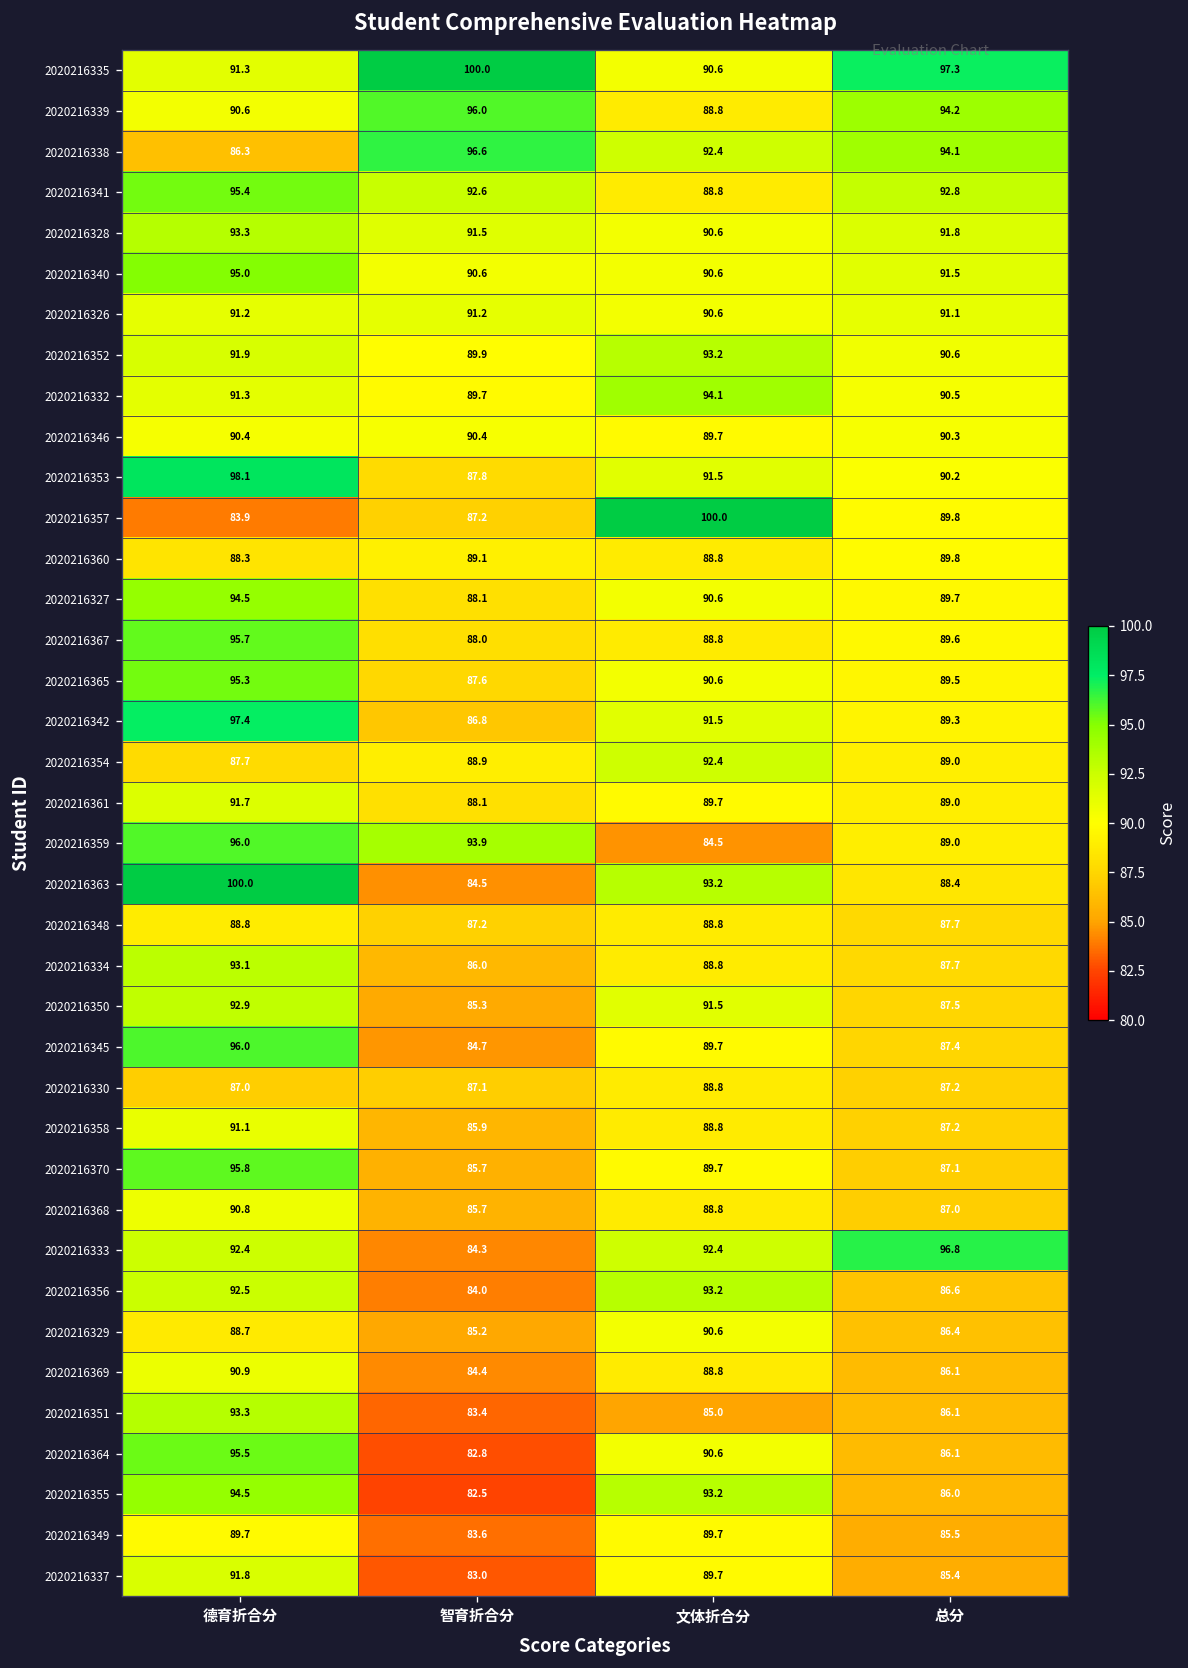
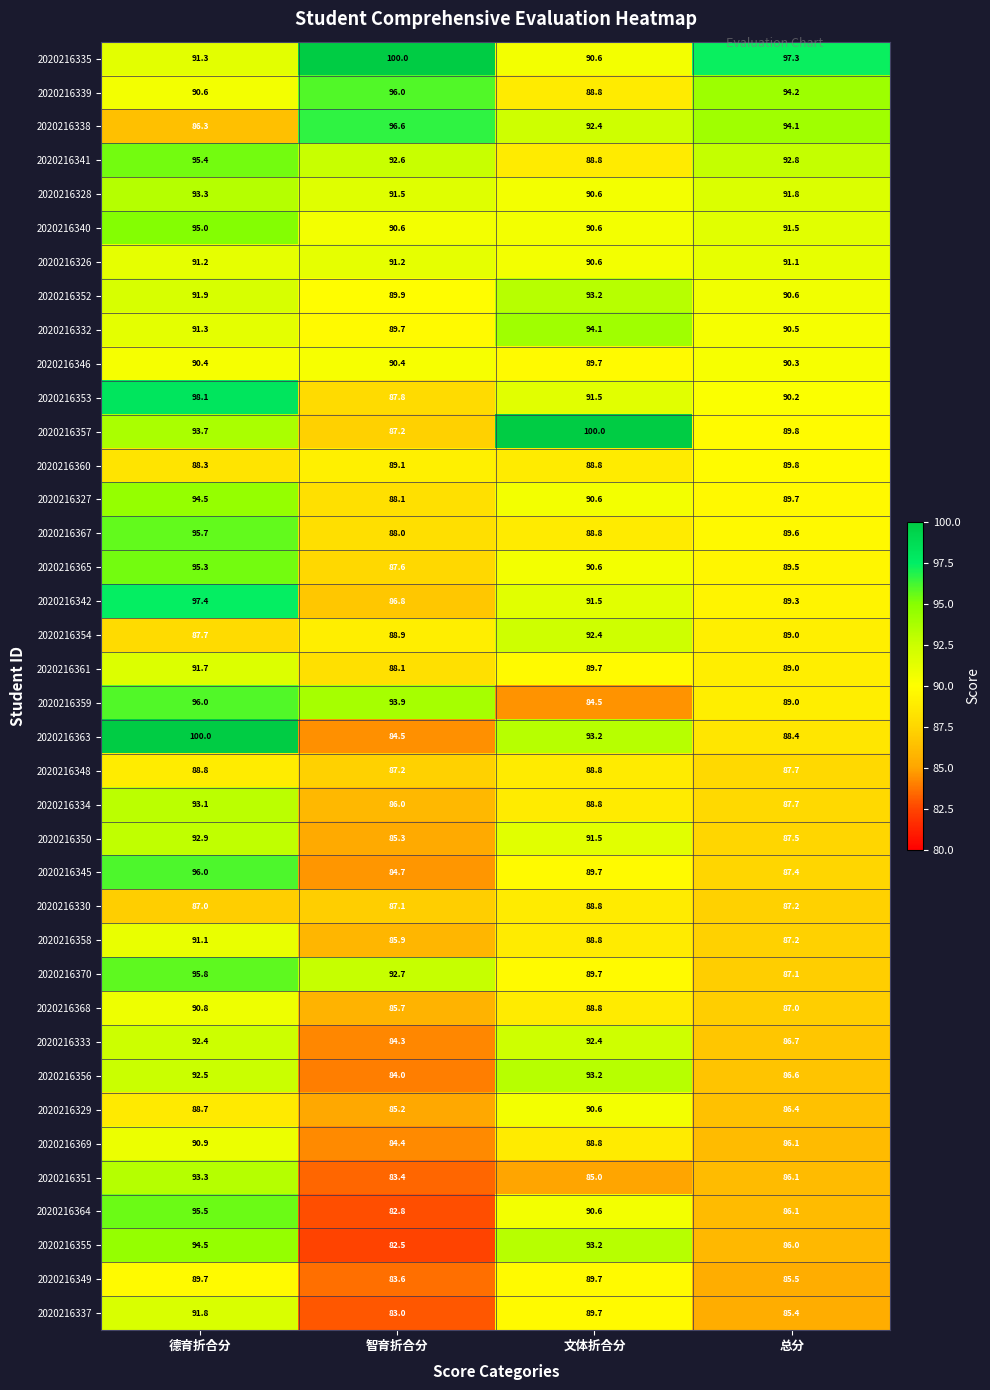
  {
    "2020216335": {
      "德育折合分": 91.3,
      "智育折合分": 100.0,
      "文体折合分": 90.6,
      "总分": 97.3
    },
    "2020216339": {
      "德育折合分": 90.6,
      "智育折合分": 96.0,
      "文体折合分": 88.8,
      "总分": 94.2
    },
    "2020216338": {
      "德育折合分": 86.3,
      "智育折合分": 96.6,
      "文体折合分": 92.4,
      "总分": 94.1
    },
    "2020216341": {
      "德育折合分": 95.4,
      "智育折合分": 92.6,
      "文体折合分": 88.8,
      "总分": 92.8
    },
    "2020216328": {
      "德育折合分": 93.3,
      "智育折合分": 91.5,
      "文体折合分": 90.6,
      "总分": 91.8
    },
    "2020216340": {
      "德育折合分": 95.0,
      "智育折合分": 90.6,
      "文体折合分": 90.6,
      "总分": 91.5
    },
    "2020216326": {
      "德育折合分": 91.2,
      "智育折合分": 91.2,
      "文体折合分": 90.6,
      "总分": 91.1
    },
    "2020216352": {
      "德育折合分": 91.9,
      "智育折合分": 89.9,
      "文体折合分": 93.2,
      "总分": 90.6
    },
    "2020216332": {
      "德育折合分": 91.3,
      "智育折合分": 89.7,
      "文体折合分": 94.1,
      "总分": 90.5
    },
    "2020216346": {
      "德育折合分": 90.4,
      "智育折合分": 90.4,
      "文体折合分": 89.7,
      "总分": 90.3
    },
    "2020216353": {
      "德育折合分": 98.1,
      "智育折合分": 87.8,
      "文体折合分": 91.5,
      "总分": 90.2
    },
    "2020216357": {
-     "德育折合分": 83.9,
+     "德育折合分": 93.7,
      "智育折合分": 87.2,
      "文体折合分": 100.0,
      "总分": 89.8
    },
    "2020216360": {
      "德育折合分": 88.3,
      "智育折合分": 89.1,
      "文体折合分": 88.8,
      "总分": 89.8
    },
    "2020216327": {
      "德育折合分": 94.5,
      "智育折合分": 88.1,
      "文体折合分": 90.6,
      "总分": 89.7
    },
    "2020216367": {
      "德育折合分": 95.7,
      "智育折合分": 88.0,
      "文体折合分": 88.8,
      "总分": 89.6
    },
    "2020216365": {
      "德育折合分": 95.3,
      "智育折合分": 87.6,
      "文体折合分": 90.6,
      "总分": 89.5
    },
    "2020216342": {
      "德育折合分": 97.4,
      "智育折合分": 86.8,
      "文体折合分": 91.5,
      "总分": 89.3
    },
    "2020216354": {
      "德育折合分": 87.7,
      "智育折合分": 88.9,
      "文体折合分": 92.4,
      "总分": 89.0
    },
    "2020216361": {
      "德育折合分": 91.7,
      "智育折合分": 88.1,
      "文体折合分": 89.7,
      "总分": 89.0
    },
    "2020216359": {
      "德育折合分": 96.0,
      "智育折合分": 93.9,
      "文体折合分": 84.5,
      "总分": 89.0
    },
    "2020216363": {
      "德育折合分": 100.0,
      "智育折合分": 84.5,
      "文体折合分": 93.2,
      "总分": 88.4
    },
    "2020216348": {
      "德育折合分": 88.8,
      "智育折合分": 87.2,
      "文体折合分": 88.8,
      "总分": 87.7
    },
    "2020216334": {
      "德育折合分": 93.1,
      "智育折合分": 86.0,
      "文体折合分": 88.8,
      "总分": 87.7
    },
    "2020216350": {
      "德育折合分": 92.9,
      "智育折合分": 85.3,
      "文体折合分": 91.5,
      "总分": 87.5
    },
    "2020216345": {
      "德育折合分": 96.0,
      "智育折合分": 84.7,
      "文体折合分": 89.7,
      "总分": 87.4
    },
    "2020216330": {
      "德育折合分": 87.0,
      "智育折合分": 87.1,
      "文体折合分": 88.8,
      "总分": 87.2
    },
    "2020216358": {
      "德育折合分": 91.1,
      "智育折合分": 85.9,
      "文体折合分": 88.8,
      "总分": 87.2
    },
    "2020216370": {
      "德育折合分": 95.8,
-     "智育折合分": 85.7,
+     "智育折合分": 92.7,
      "文体折合分": 89.7,
      "总分": 87.1
    },
    "2020216368": {
      "德育折合分": 90.8,
      "智育折合分": 85.7,
      "文体折合分": 88.8,
      "总分": 87.0
    },
    "2020216333": {
      "德育折合分": 92.4,
      "智育折合分": 84.3,
      "文体折合分": 92.4,
-     "总分": 96.8
+     "总分": 86.7
    },
    "2020216356": {
      "德育折合分": 92.5,
      "智育折合分": 84.0,
      "文体折合分": 93.2,
      "总分": 86.6
    },
    "2020216329": {
      "德育折合分": 88.7,
      "智育折合分": 85.2,
      "文体折合分": 90.6,
      "总分": 86.4
    },
    "2020216369": {
      "德育折合分": 90.9,
      "智育折合分": 84.4,
      "文体折合分": 88.8,
      "总分": 86.1
    },
    "2020216351": {
      "德育折合分": 93.3,
      "智育折合分": 83.4,
      "文体折合分": 85.0,
      "总分": 86.1
    },
    "2020216364": {
      "德育折合分": 95.5,
      "智育折合分": 82.8,
      "文体折合分": 90.6,
      "总分": 86.1
    },
    "2020216355": {
      "德育折合分": 94.5,
      "智育折合分": 82.5,
      "文体折合分": 93.2,
      "总分": 86.0
    },
    "2020216349": {
      "德育折合分": 89.7,
      "智育折合分": 83.6,
      "文体折合分": 89.7,
      "总分": 85.5
    },
    "2020216337": {
      "德育折合分": 91.8,
      "智育折合分": 83.0,
      "文体折合分": 89.7,
      "总分": 85.4
    }
  }
